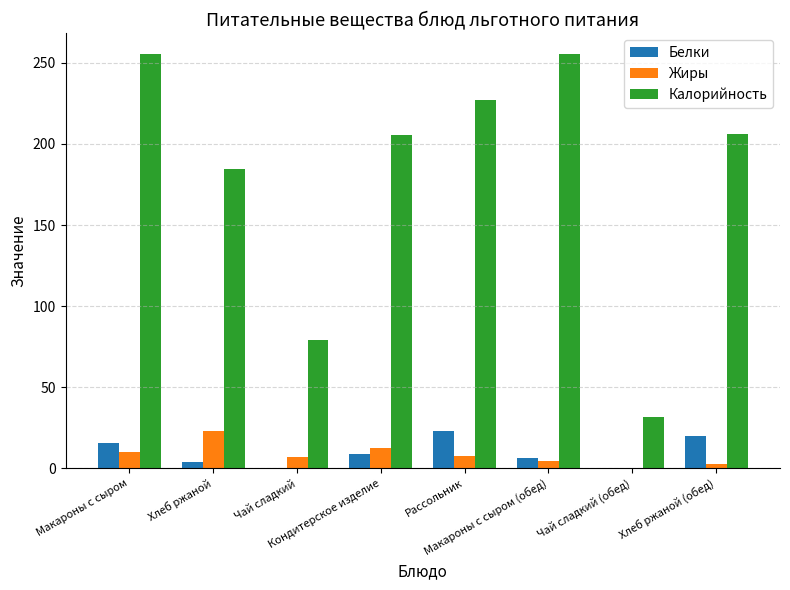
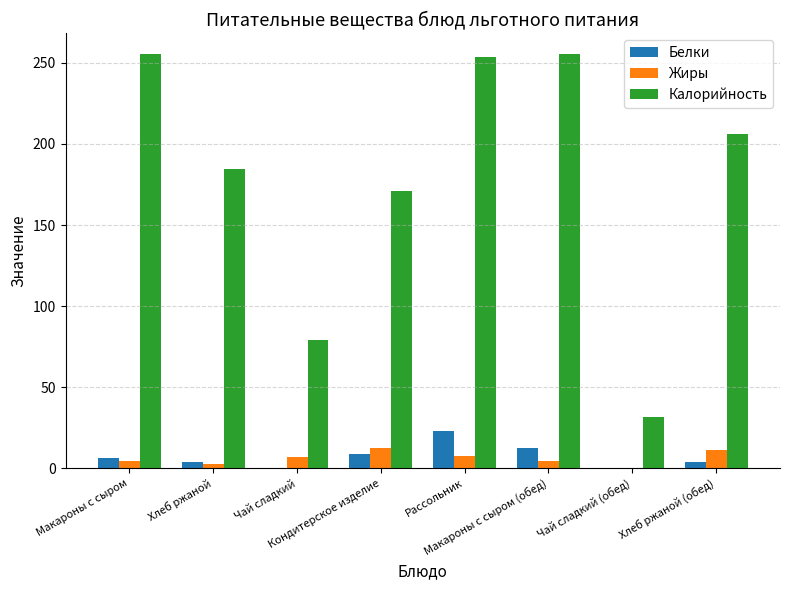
  {
    "Белки": {
-     "Макароны с сыром": 16,
+     "Макароны с сыром": 7,
      "Хлеб ржаной": 4,
      "Кондитерское изделие": 9,
      "Рассольник": 23,
-     "Макароны с сыром (обед)": 7,
-     "Хлеб ржаной (обед)": 20
+     "Макароны с сыром (обед)": 13,
+     "Хлеб ржаной (обед)": 4
    },
    "Жиры": {
-     "Макароны с сыром": 10,
-     "Хлеб ржаной": 23,
+     "Макароны с сыром": 5,
+     "Хлеб ржаной": 3,
      "Чай сладкий": 7,
      "Кондитерское изделие": 13,
      "Рассольник": 8,
      "Макароны с сыром (обед)": 5,
      "Чай сладкий (обед)": 0,
-     "Хлеб ржаной (обед)": 3
+     "Хлеб ржаной (обед)": 11
    },
    "Калорийность": {
      "Макароны с сыром": 256,
      "Хлеб ржаной": 185,
      "Чай сладкий": 79,
-     "Кондитерское изделие": 206,
-     "Рассольник": 227,
+     "Кондитерское изделие": 171,
+     "Рассольник": 254,
      "Макароны с сыром (обед)": 256,
      "Чай сладкий (обед)": 32,
      "Хлеб ржаной (обед)": 206
    }
  }
